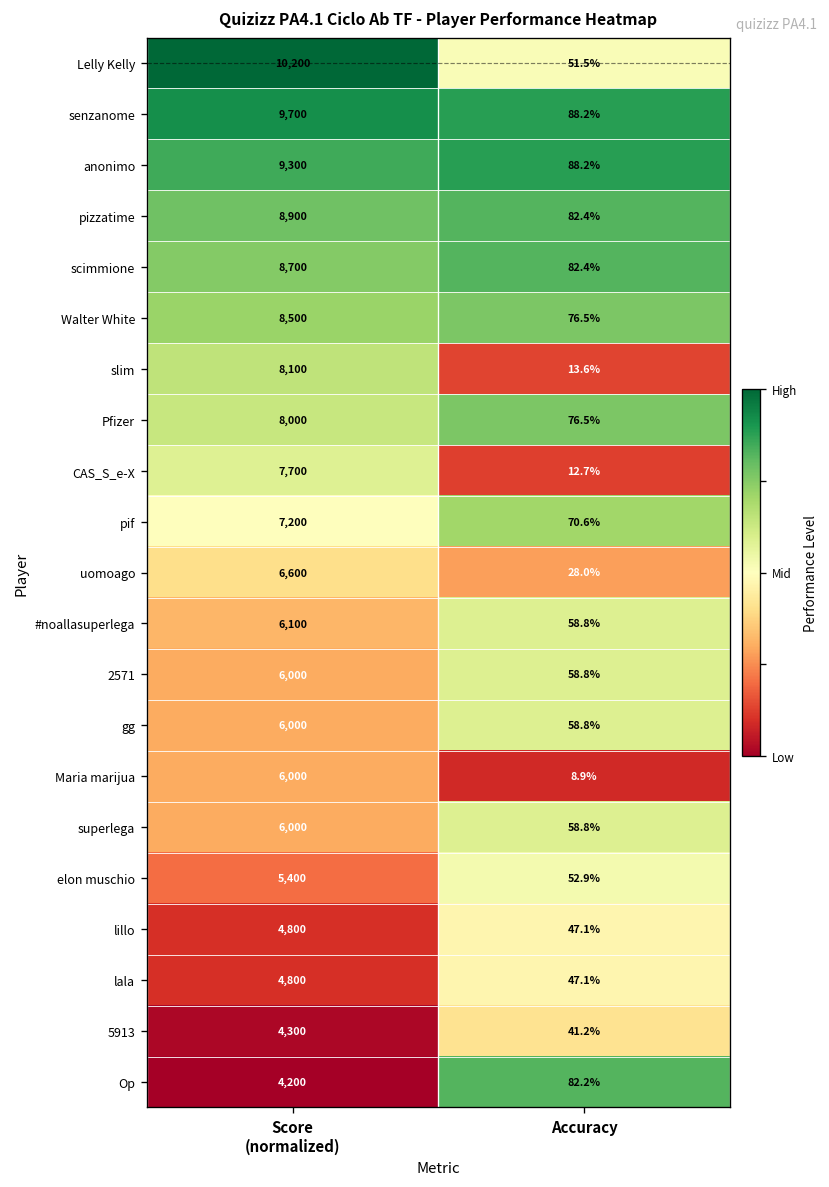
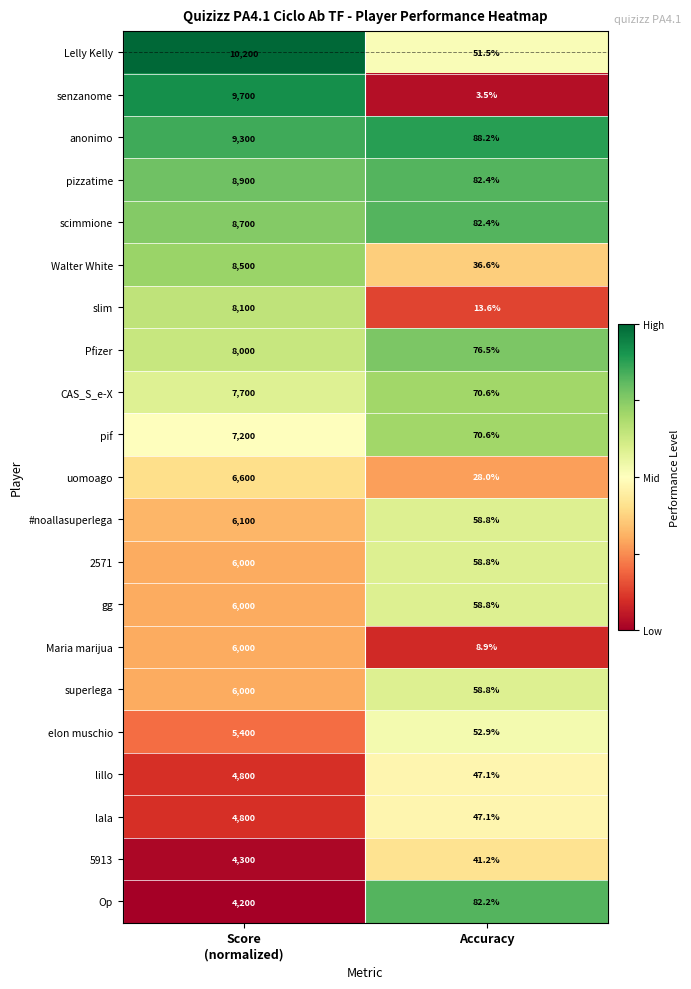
  {
    "Lelly Kelly": {
      "Score (normalized)": "10,200",
      "Accuracy": "51.5%"
    },
    "senzanome": {
      "Score (normalized)": "9,700",
-     "Accuracy": "88.2%"
+     "Accuracy": "3.5%"
    },
    "anonimo": {
      "Score (normalized)": "9,300",
      "Accuracy": "88.2%"
    },
    "pizzatime": {
      "Score (normalized)": "8,900",
      "Accuracy": "82.4%"
    },
    "scimmione": {
      "Score (normalized)": "8,700",
      "Accuracy": "82.4%"
    },
    "Walter White": {
      "Score (normalized)": "8,500",
-     "Accuracy": "76.5%"
+     "Accuracy": "36.6%"
    },
    "slim": {
      "Score (normalized)": "8,100",
      "Accuracy": "13.6%"
    },
    "Pfizer": {
      "Score (normalized)": "8,000",
      "Accuracy": "76.5%"
    },
    "CAS_S_e-X": {
      "Score (normalized)": "7,700",
-     "Accuracy": "12.7%"
+     "Accuracy": "70.6%"
    },
    "pif": {
      "Score (normalized)": "7,200",
      "Accuracy": "70.6%"
    },
    "uomoago": {
      "Score (normalized)": "6,600",
      "Accuracy": "28.0%"
    },
    "#noallasuperlega": {
      "Score (normalized)": "6,100",
      "Accuracy": "58.8%"
    },
    "2571": {
      "Score (normalized)": "6,000",
      "Accuracy": "58.8%"
    },
    "gg": {
      "Score (normalized)": "6,000",
      "Accuracy": "58.8%"
    },
    "Maria marijua": {
      "Score (normalized)": "6,000",
      "Accuracy": "8.9%"
    },
    "superlega": {
      "Score (normalized)": "6,000",
      "Accuracy": "58.8%"
    },
    "elon muschio": {
      "Score (normalized)": "5,400",
      "Accuracy": "52.9%"
    },
    "lillo": {
      "Score (normalized)": "4,800",
      "Accuracy": "47.1%"
    },
    "lala": {
      "Score (normalized)": "4,800",
      "Accuracy": "47.1%"
    },
    "5913": {
      "Score (normalized)": "4,300",
      "Accuracy": "41.2%"
    },
    "Op": {
      "Score (normalized)": "4,200",
      "Accuracy": "82.2%"
    }
  }
